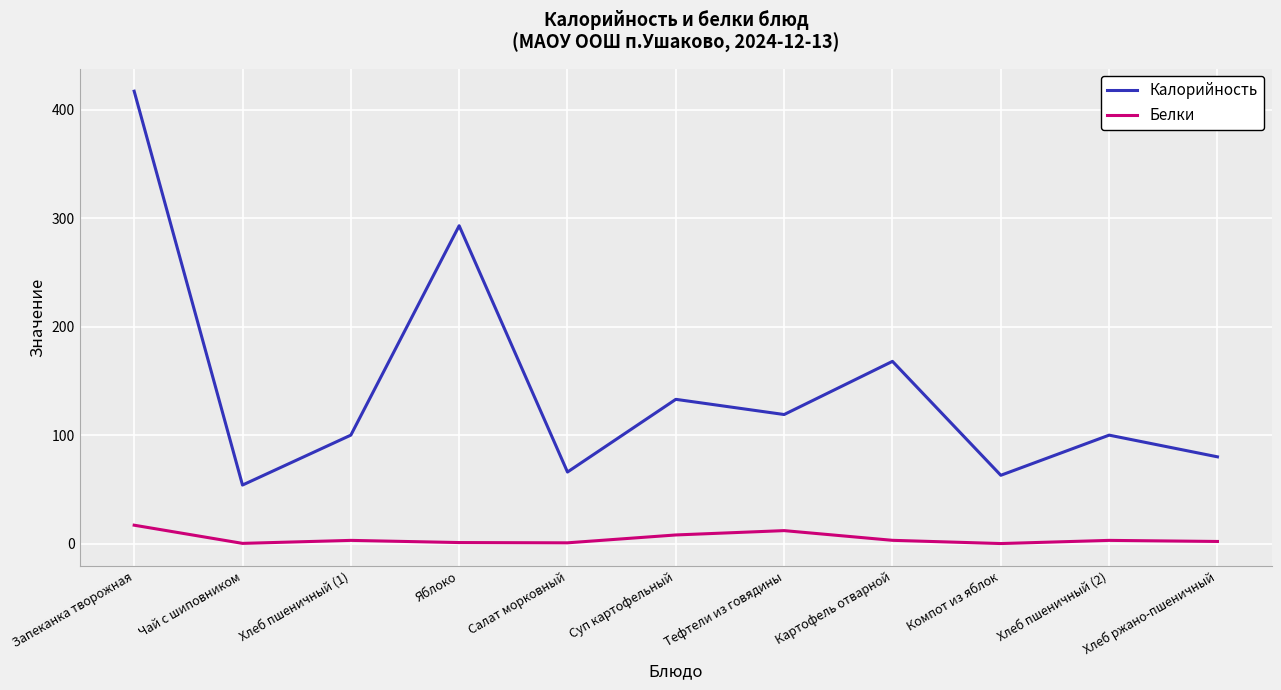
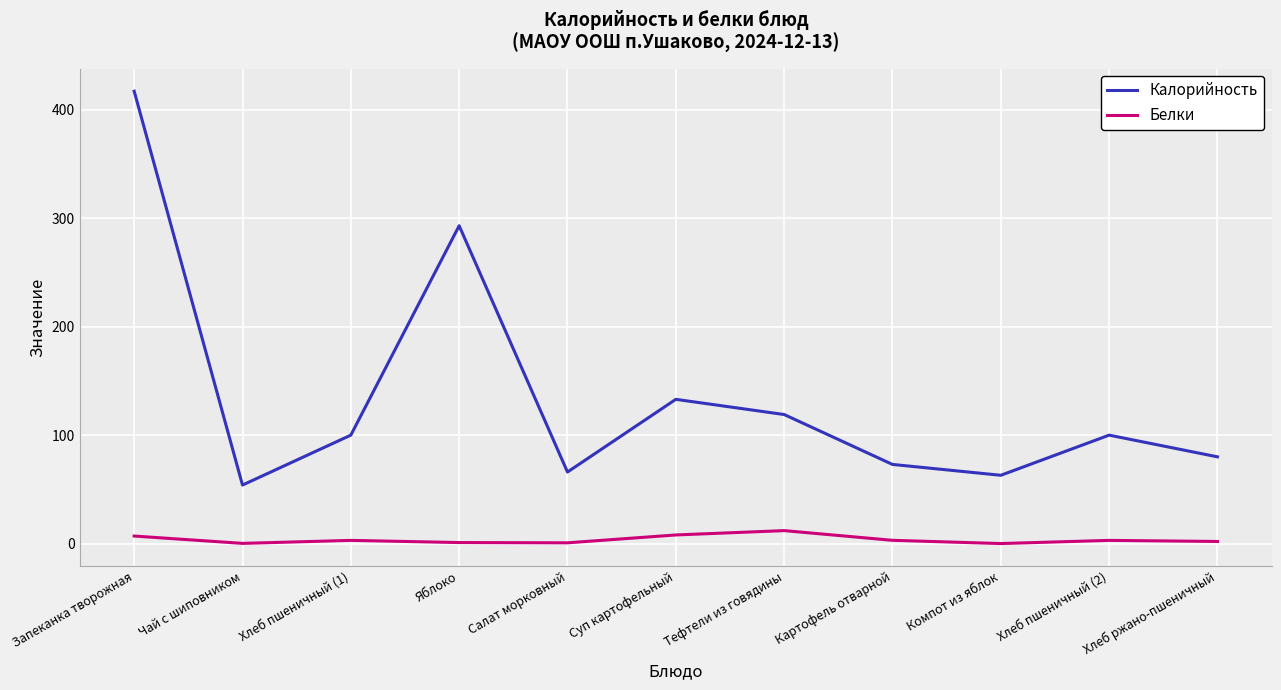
  {
    "Калорийность": {
      "Запеканка творожная": 417,
      "Чай с шиповником": 54,
      "Хлеб пшеничный (1)": 100,
      "Яблоко": 293,
      "Салат морковный": 66,
      "Суп картофельный": 133,
      "Тефтели из говядины": 119,
-     "Картофель отварной": 168,
+     "Картофель отварной": 73,
      "Компот из яблок": 63,
      "Хлеб пшеничный (2)": 100,
      "Хлеб ржано-пшеничный": 80
    },
    "Белки": {
-     "Запеканка творожная": 17,
+     "Запеканка творожная": 7,
      "Чай с шиповником": 0,
      "Хлеб пшеничный (1)": 3,
      "Яблоко": 1,
      "Салат морковный": 1,
      "Суп картофельный": 8,
      "Тефтели из говядины": 12,
      "Картофель отварной": 3,
      "Компот из яблок": 0,
      "Хлеб пшеничный (2)": 3,
      "Хлеб ржано-пшеничный": 2
    }
  }
